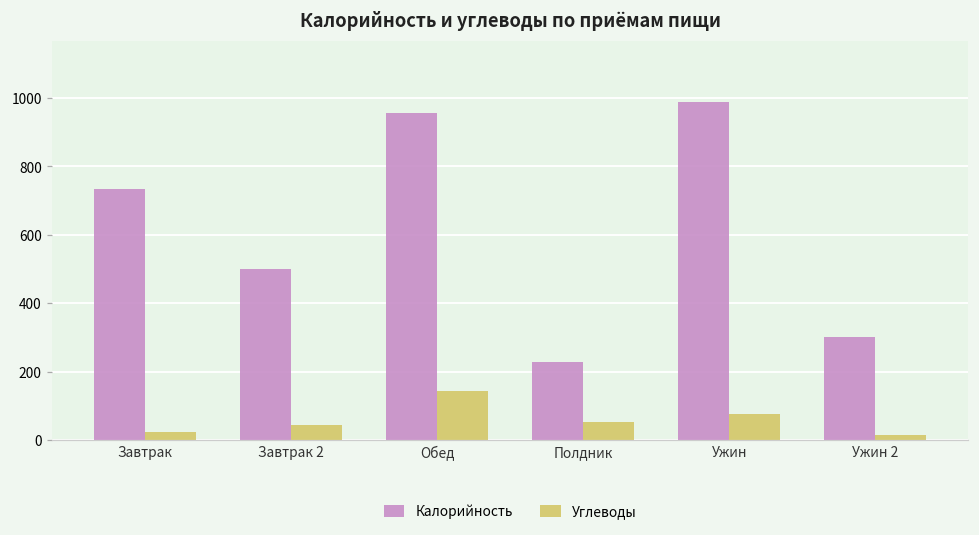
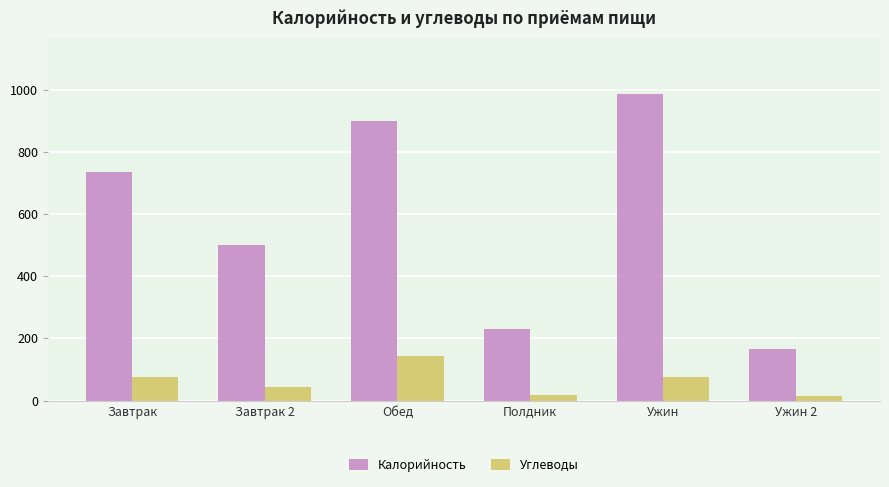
  {
    "Калорийность": {
      "Завтрак": 730,
      "Завтрак 2": 500,
-     "Обед": 960,
+     "Обед": 900,
      "Полдник": 230,
      "Ужин": 990,
-     "Ужин 2": 300
+     "Ужин 2": 170
    },
    "Углеводы": {
-     "Завтрак": 20,
+     "Завтрак": 80,
      "Завтрак 2": 40,
      "Обед": 140,
-     "Полдник": 50,
+     "Полдник": 20,
      "Ужин": 80,
      "Ужин 2": 20
    }
  }
